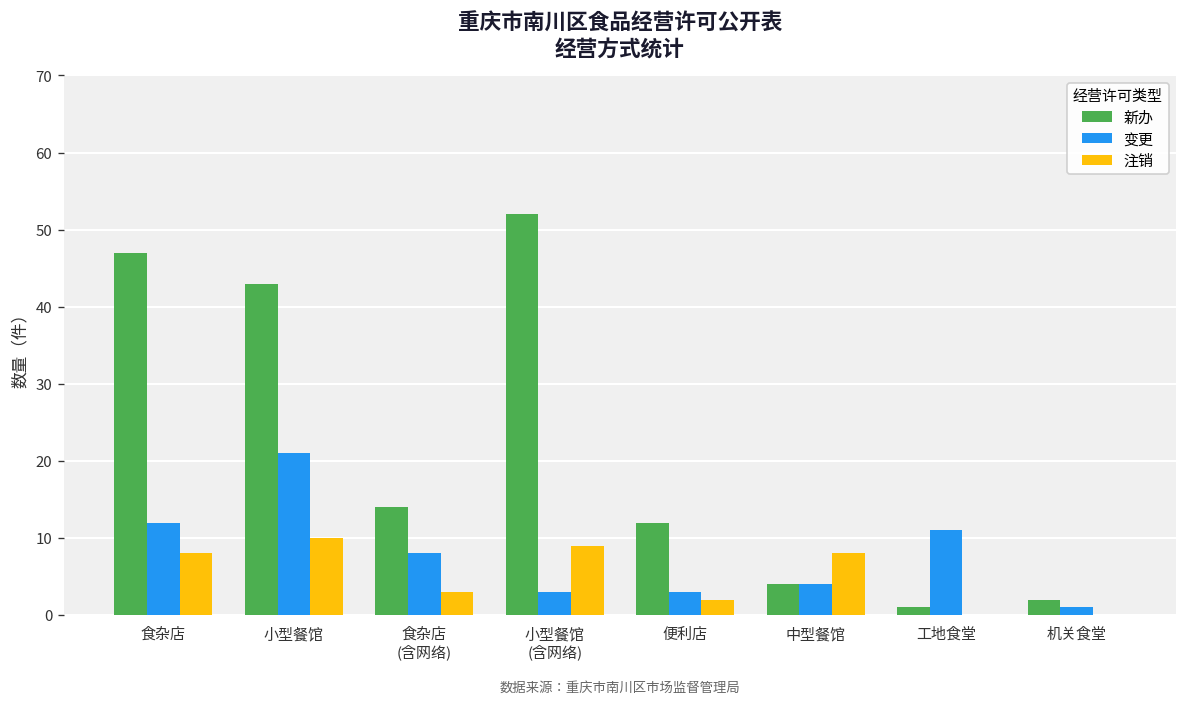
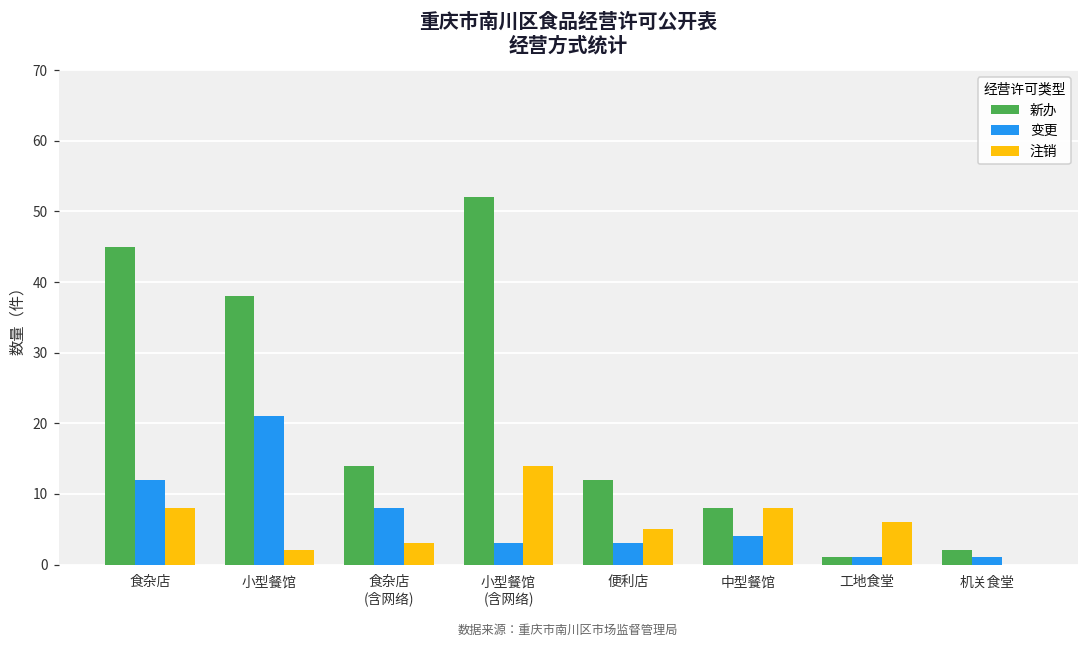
  {
    "新办": {
-     "食杂店": 47,
-     "小型餐馆": 43,
+     "食杂店": 45,
+     "小型餐馆": 38,
      "食杂店 (含网络)": 14,
      "小型餐馆 (含网络)": 52,
      "便利店": 12,
-     "中型餐馆": 4,
+     "中型餐馆": 8,
      "工地食堂": 1,
      "机关食堂": 2
    },
    "变更": {
      "食杂店": 12,
      "小型餐馆": 21,
      "食杂店 (含网络)": 8,
      "小型餐馆 (含网络)": 3,
      "便利店": 3,
      "中型餐馆": 4,
-     "工地食堂": 11,
+     "工地食堂": 1,
      "机关食堂": 1
    },
    "注销": {
      "食杂店": 8,
-     "小型餐馆": 10,
+     "小型餐馆": 2,
      "食杂店 (含网络)": 3,
-     "小型餐馆 (含网络)": 9,
-     "便利店": 2,
+     "小型餐馆 (含网络)": 14,
+     "便利店": 5,
      "中型餐馆": 8,
-     "工地食堂": 0,
+     "工地食堂": 6,
      "机关食堂": 0
    }
  }
